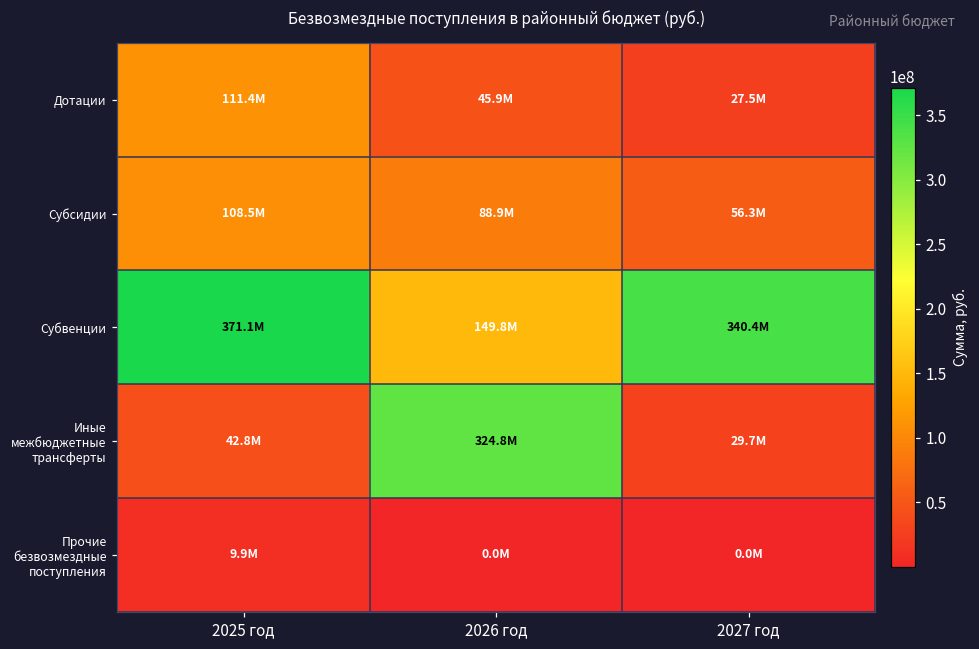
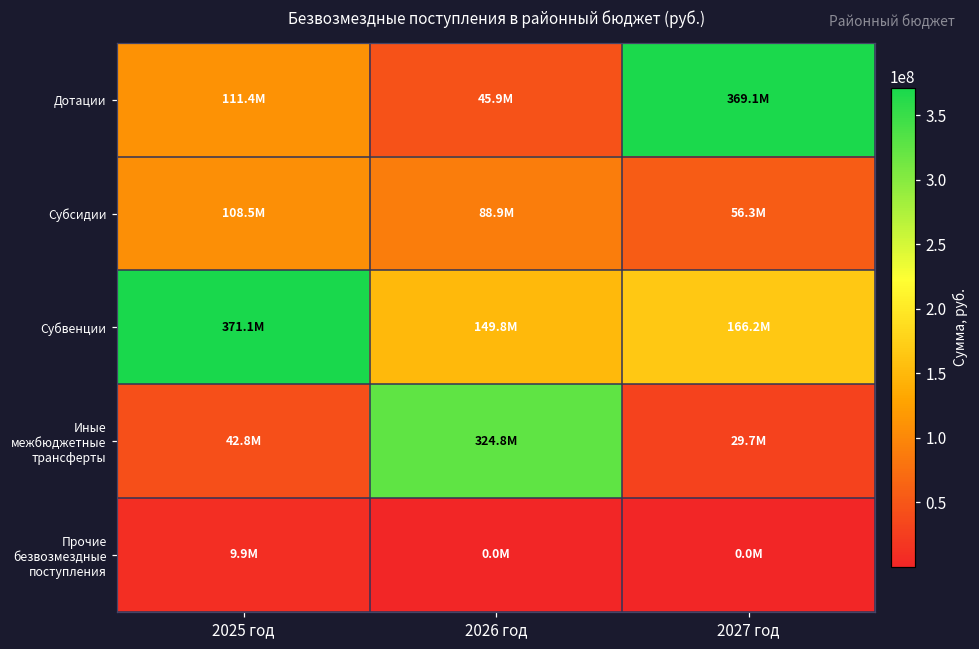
  {
    "Дотации": {
      "2025 год": "111.4M",
      "2026 год": "45.9M",
-     "2027 год": "27.5M"
+     "2027 год": "369.1M"
    },
    "Субсидии": {
      "2025 год": "108.5M",
      "2026 год": "88.9M",
      "2027 год": "56.3M"
    },
    "Субвенции": {
      "2025 год": "371.1M",
      "2026 год": "149.8M",
-     "2027 год": "340.4M"
+     "2027 год": "166.2M"
    },
    "Иные межбюджетные трансферты": {
      "2025 год": "42.8M",
      "2026 год": "324.8M",
      "2027 год": "29.7M"
    },
    "Прочие безвозмездные поступления": {
      "2025 год": "9.9M",
      "2026 год": "0.0M",
      "2027 год": "0.0M"
    }
  }
